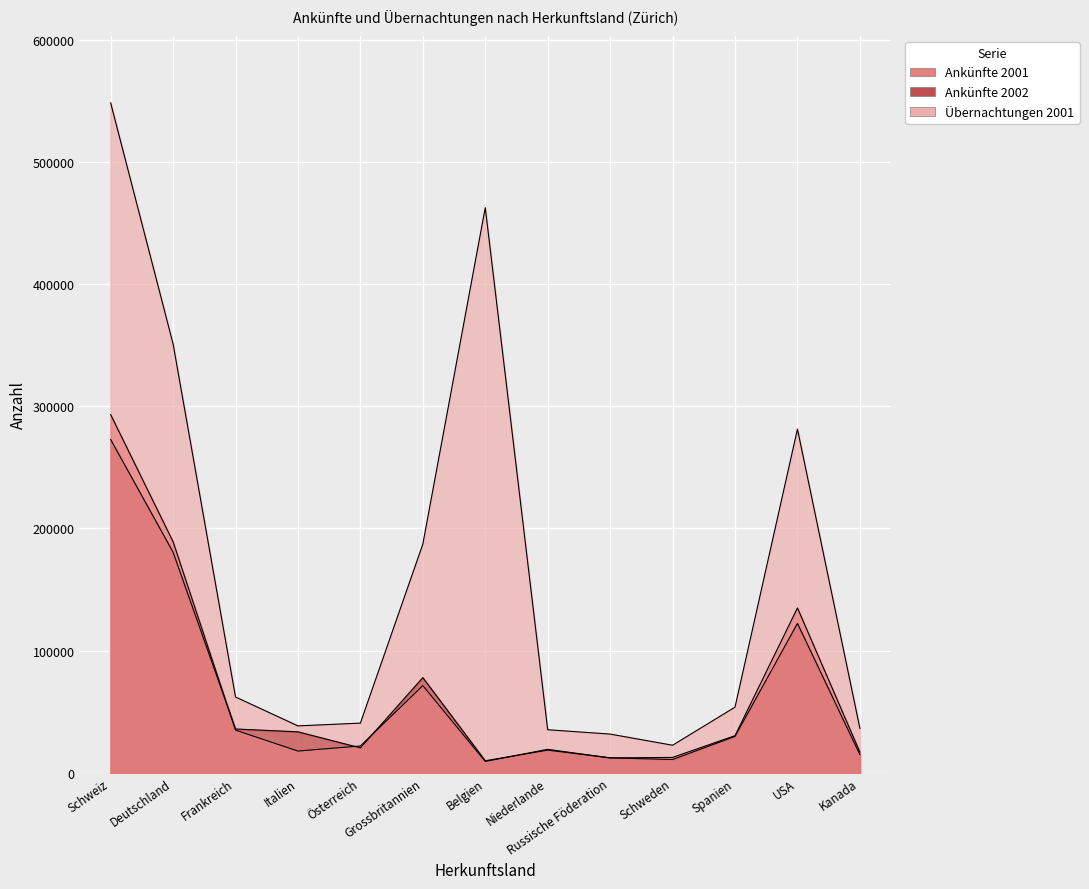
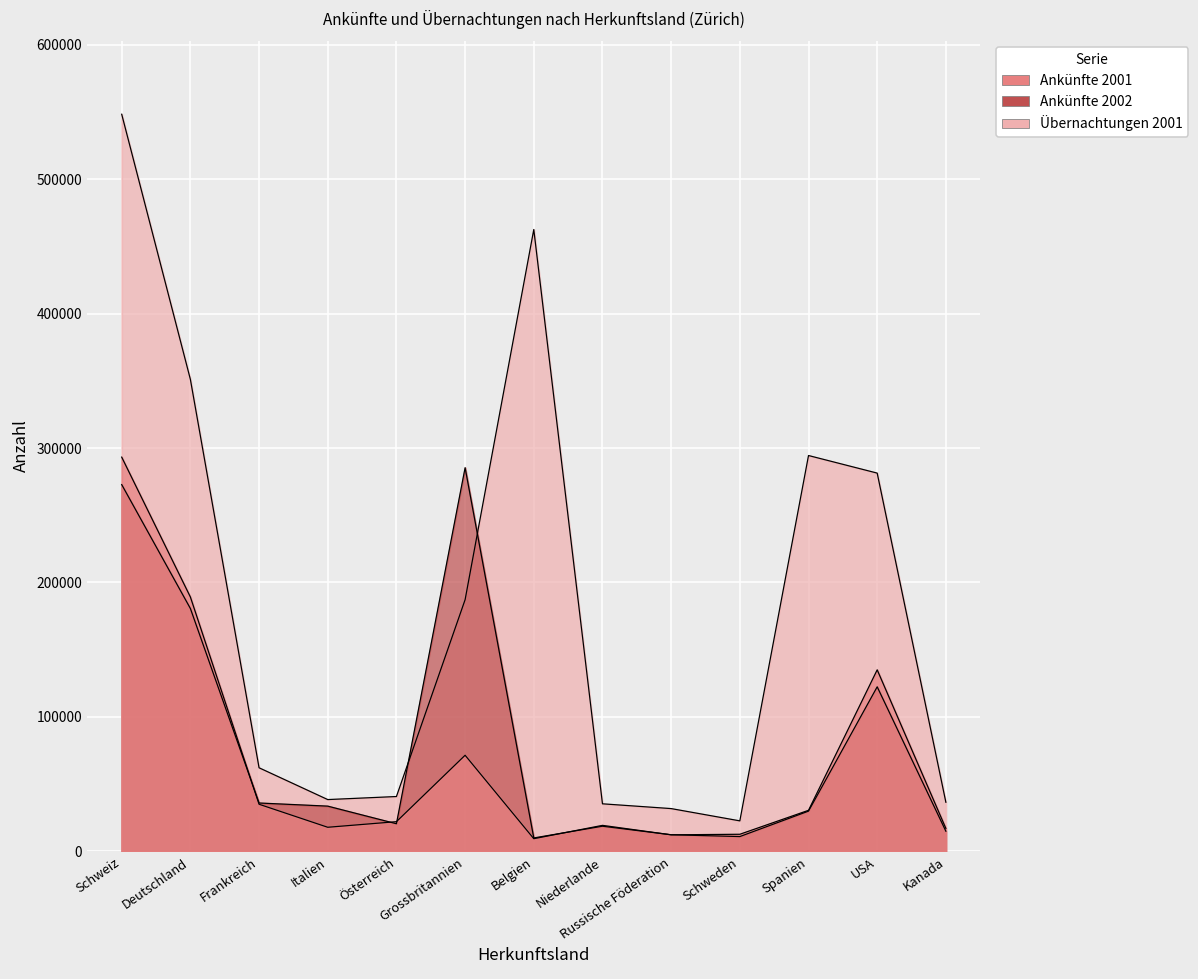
  {
    "Ankünfte 2001": {
      "Schweiz": 293000,
      "Deutschland": 189000,
      "Italien": 18000,
      "Grossbritannien": 71000,
      "USA": 135000,
      "Kanada": 17000
    },
    "Ankünfte 2002": {
      "Schweiz": 273000,
      "Deutschland": 181000,
      "Italien": 34000,
-     "Grossbritannien": 78000,
+     "Grossbritannien": 285000,
      "USA": 122000,
      "Kanada": 15000
    },
    "Übernachtungen 2001": {
      "Schweiz": 548000,
      "Deutschland": 351000,
      "Frankreich": 62000,
      "Italien": 38000,
      "Österreich": 41000,
      "Grossbritannien": 187000,
      "Belgien": 463000,
      "Niederlande": 35000,
      "Russische Föderation": 32000,
      "Schweden": 23000,
-     "Spanien": 54000,
+     "Spanien": 294000,
      "USA": 281000,
      "Kanada": 36000
    }
  }
